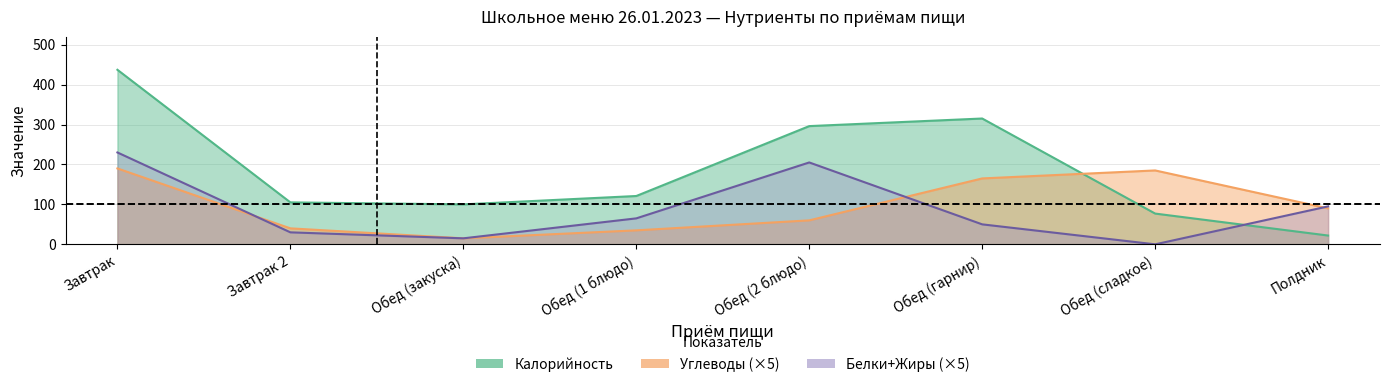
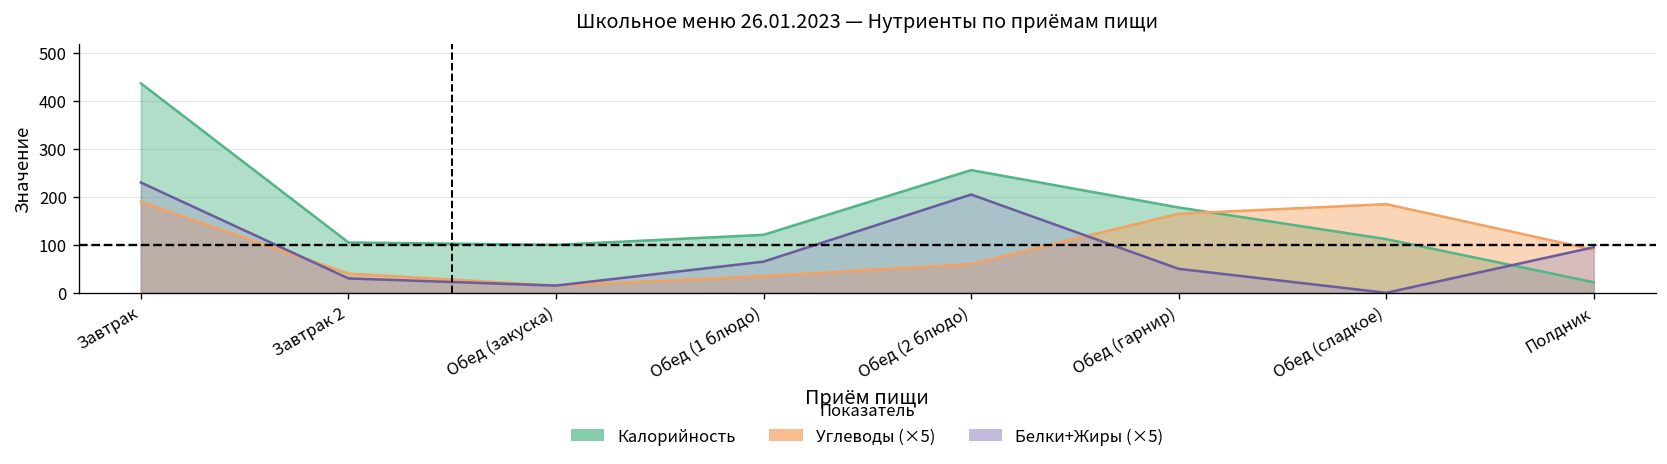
  {
    "Калорийность": {
      "Завтрак": 440,
      "Завтрак 2": 110,
      "Обед (закуска)": 100,
      "Обед (1 блюдо)": 120,
-     "Обед (2 блюдо)": 300,
-     "Обед (гарнир)": 320,
-     "Обед (сладкое)": 80,
+     "Обед (2 блюдо)": 260,
+     "Обед (гарнир)": 180,
+     "Обед (сладкое)": 110,
      "Полдник": 20
    },
    "Углеводы (×5)": {
      "Завтрак": 190,
      "Завтрак 2": 40,
      "Обед (1 блюдо)": 40,
      "Обед (2 блюдо)": 60,
      "Обед (гарнир)": 170,
      "Обед (сладкое)": 190
    },
    "Белки+Жиры (×5)": {
      "Завтрак": 230,
      "Завтрак 2": 30,
      "Обед (1 блюдо)": 70,
      "Обед (2 блюдо)": 210,
      "Обед (гарнир)": 50,
      "Обед (сладкое)": 0
    }
  }
